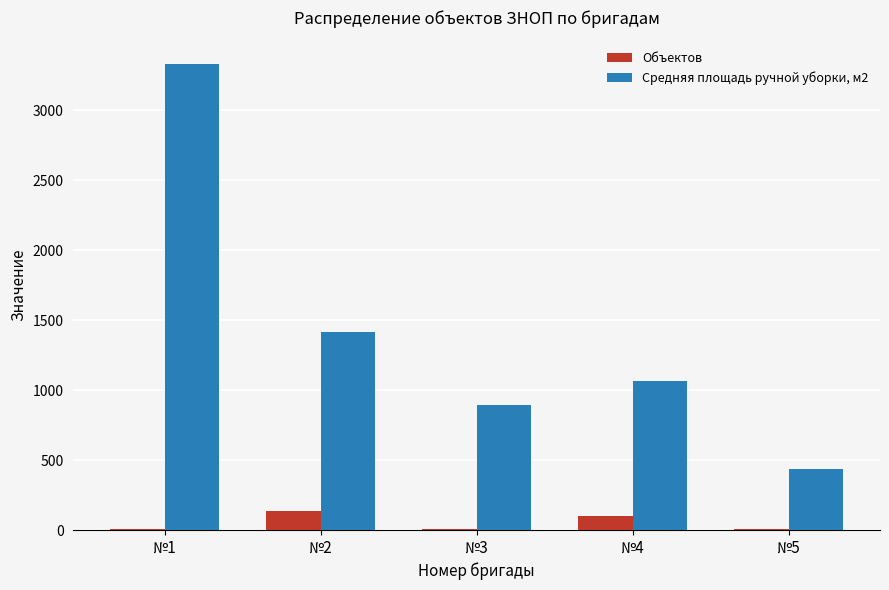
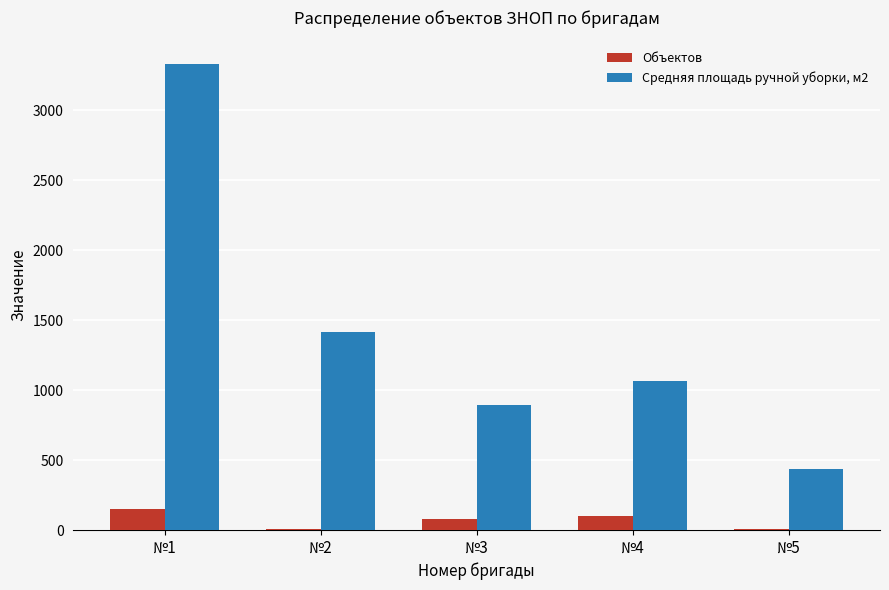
  {
    "Объектов": {
-     "№1": 10,
-     "№2": 130,
-     "№3": 0,
+     "№1": 150,
+     "№2": 10,
+     "№3": 80,
      "№4": 100
    },
    "Средняя площадь ручной уборки, м2": {
      "№1": 3330,
      "№2": 1410,
      "№3": 890,
      "№4": 1070,
      "№5": 430
    }
  }
